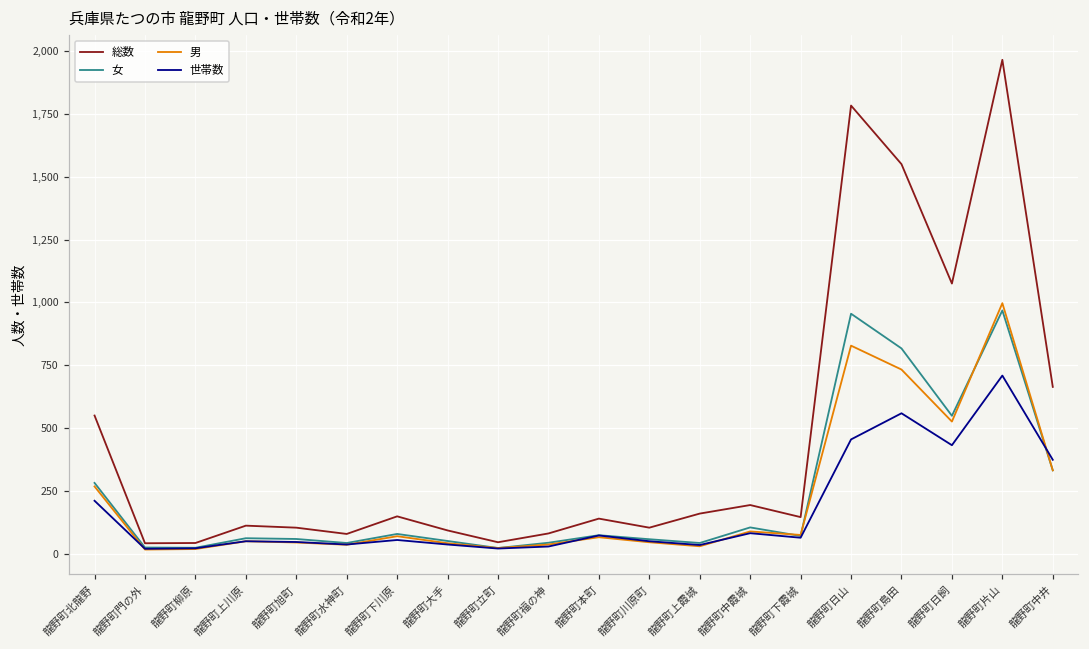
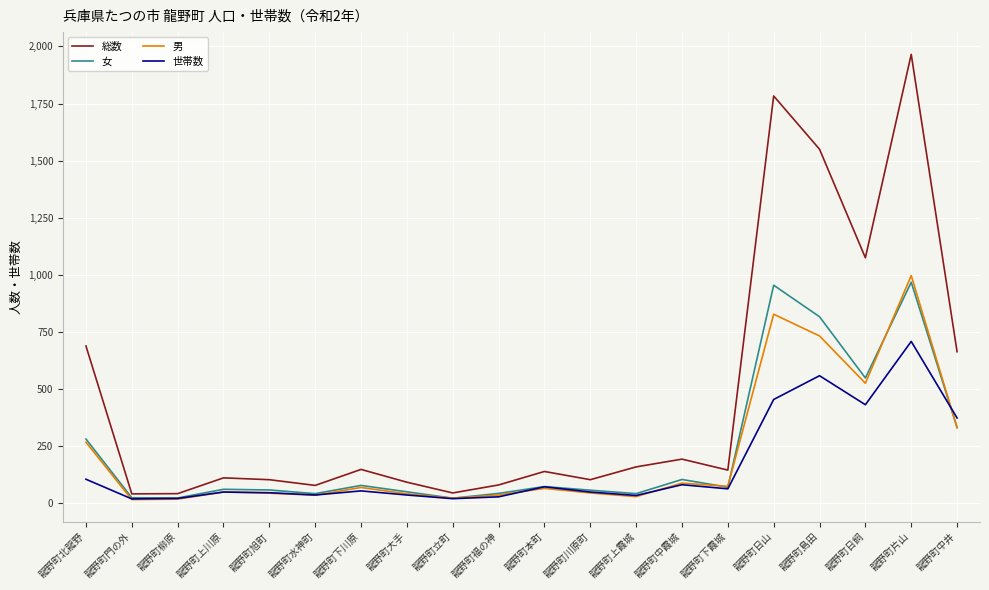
  {
    "総数": {
-     "龍野町北龍野": "550",
+     "龍野町北龍野": "690",
      "龍野町門の外": "40",
      "龍野町柳原": "40",
      "龍野町上川原": "110",
      "龍野町旭町": "100",
      "龍野町水神町": "80",
      "龍野町下川原": "150",
      "龍野町大手": "90",
      "龍野町立町": "50",
      "龍野町福の神": "80",
      "龍野町本町": "140",
      "龍野町川原町": "100",
      "龍野町上霞城": "160",
      "龍野町中霞城": "190",
      "龍野町下霞城": "150",
      "龍野町日山": "1,780",
      "龍野町島田": "1,550",
      "龍野町日飼": "1,080",
      "龍野町片山": "1,970",
      "龍野町中井": "660"
    },
    "女": {
      "龍野町北龍野": "280",
      "龍野町上川原": "60",
      "龍野町旭町": "60",
      "龍野町中霞城": "110",
      "龍野町日山": "960",
      "龍野町島田": "820",
      "龍野町日飼": "550",
      "龍野町片山": "970"
    },
    "男": {
      "龍野町北龍野": "270",
      "龍野町日山": "830",
      "龍野町島田": "730",
      "龍野町日飼": "530",
      "龍野町片山": "1,000"
    },
    "世帯数": {
-     "龍野町北龍野": "210",
+     "龍野町北龍野": "110",
      "龍野町下川原": "60",
      "龍野町日山": "460",
      "龍野町島田": "560",
      "龍野町日飼": "430",
      "龍野町片山": "710",
      "龍野町中井": "370"
    }
  }
